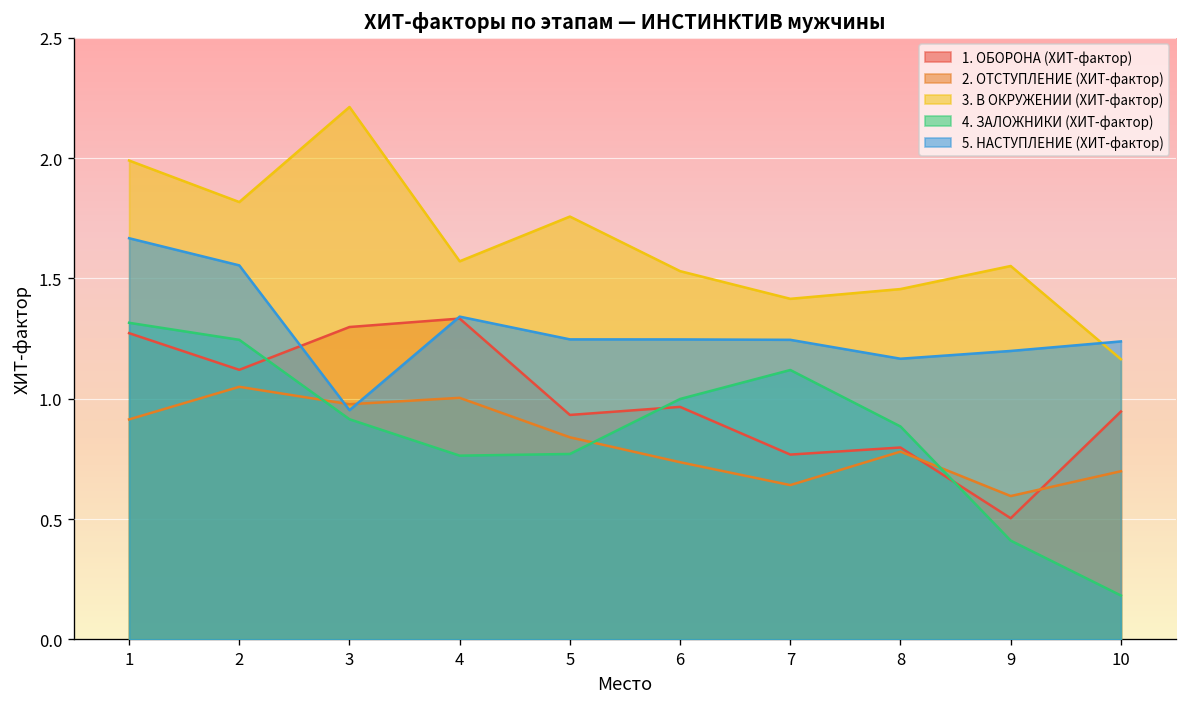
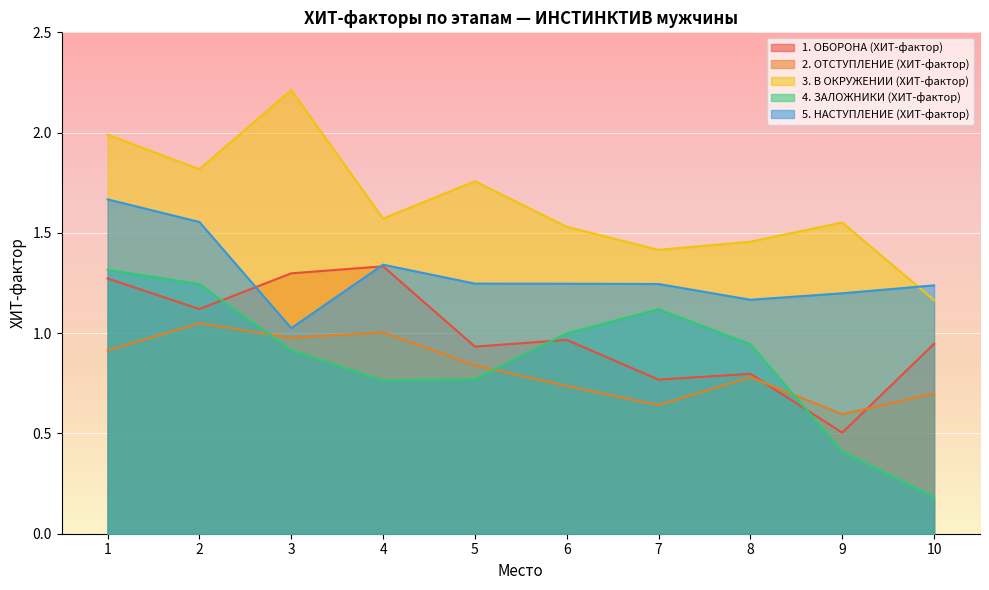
  {
    "3. В ОКРУЖЕНИИ (ХИТ-фактор)": {
      "1": 1.99,
      "2": 1.82,
      "3": 2.21,
      "4": 1.57,
      "5": 1.76,
      "6": 1.53,
      "7": 1.42,
      "8": 1.46,
      "9": 1.55,
      "10": 1.16
    },
    "4. ЗАЛОЖНИКИ (ХИТ-фактор)": {
      "1": 1.32,
      "2": 1.25,
      "3": 0.91,
      "4": 0.76,
      "5": 0.77,
      "6": 1.00,
      "7": 1.12,
-     "8": 0.88,
+     "8": 0.94,
      "9": 0.41,
      "10": 0.18
    },
    "5. НАСТУПЛЕНИЕ (ХИТ-фактор)": {
      "1": 1.67,
      "2": 1.55,
-     "3": 0.95,
+     "3": 1.02,
      "5": 1.25,
      "6": 1.25,
      "7": 1.25,
      "8": 1.17,
      "9": 1.20,
      "10": 1.24
    }
  }
